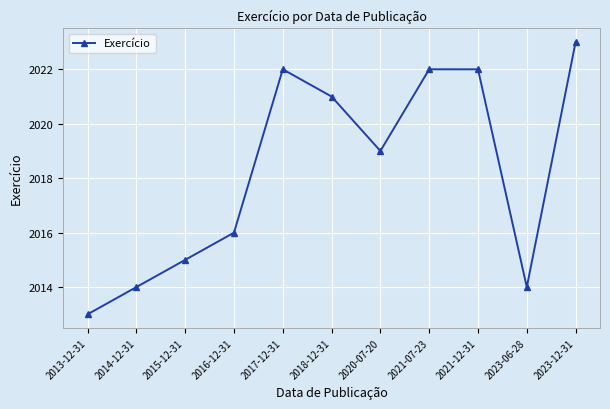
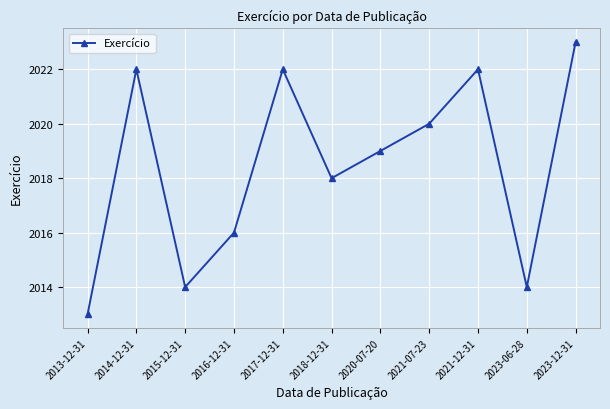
  {
    "2013-12-31": 2013,
-   "2014-12-31": 2014,
-   "2015-12-31": 2015,
+   "2014-12-31": 2022,
+   "2015-12-31": 2014,
    "2016-12-31": 2016,
    "2017-12-31": 2022,
-   "2018-12-31": 2021,
+   "2018-12-31": 2018,
    "2020-07-20": 2019,
-   "2021-07-23": 2022,
+   "2021-07-23": 2020,
    "2021-12-31": 2022,
    "2023-06-28": 2014,
    "2023-12-31": 2023
  }
